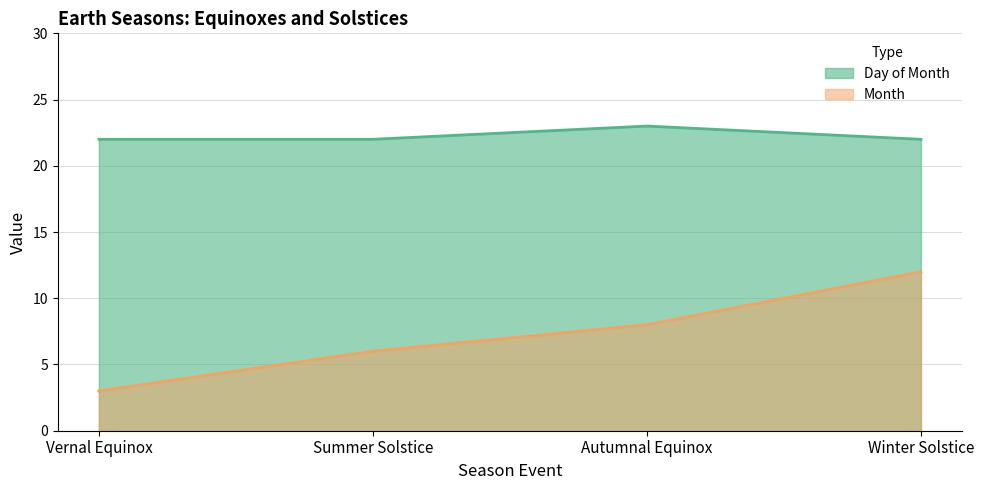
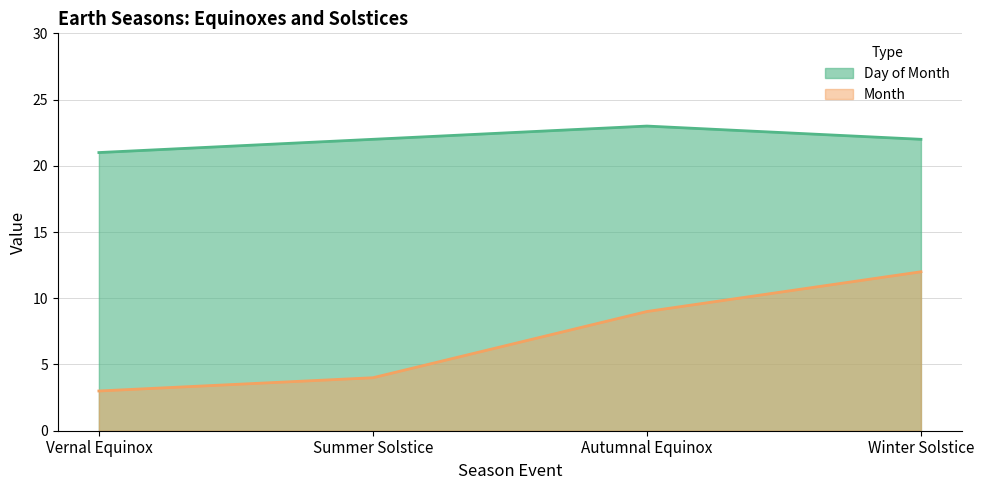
  {
    "Day of Month": {
-     "Vernal Equinox": 22,
+     "Vernal Equinox": 21,
      "Summer Solstice": 22,
      "Autumnal Equinox": 23,
      "Winter Solstice": 22
    },
    "Month": {
      "Vernal Equinox": 3,
-     "Summer Solstice": 6,
-     "Autumnal Equinox": 8,
+     "Summer Solstice": 4,
+     "Autumnal Equinox": 9,
      "Winter Solstice": 12
    }
  }
